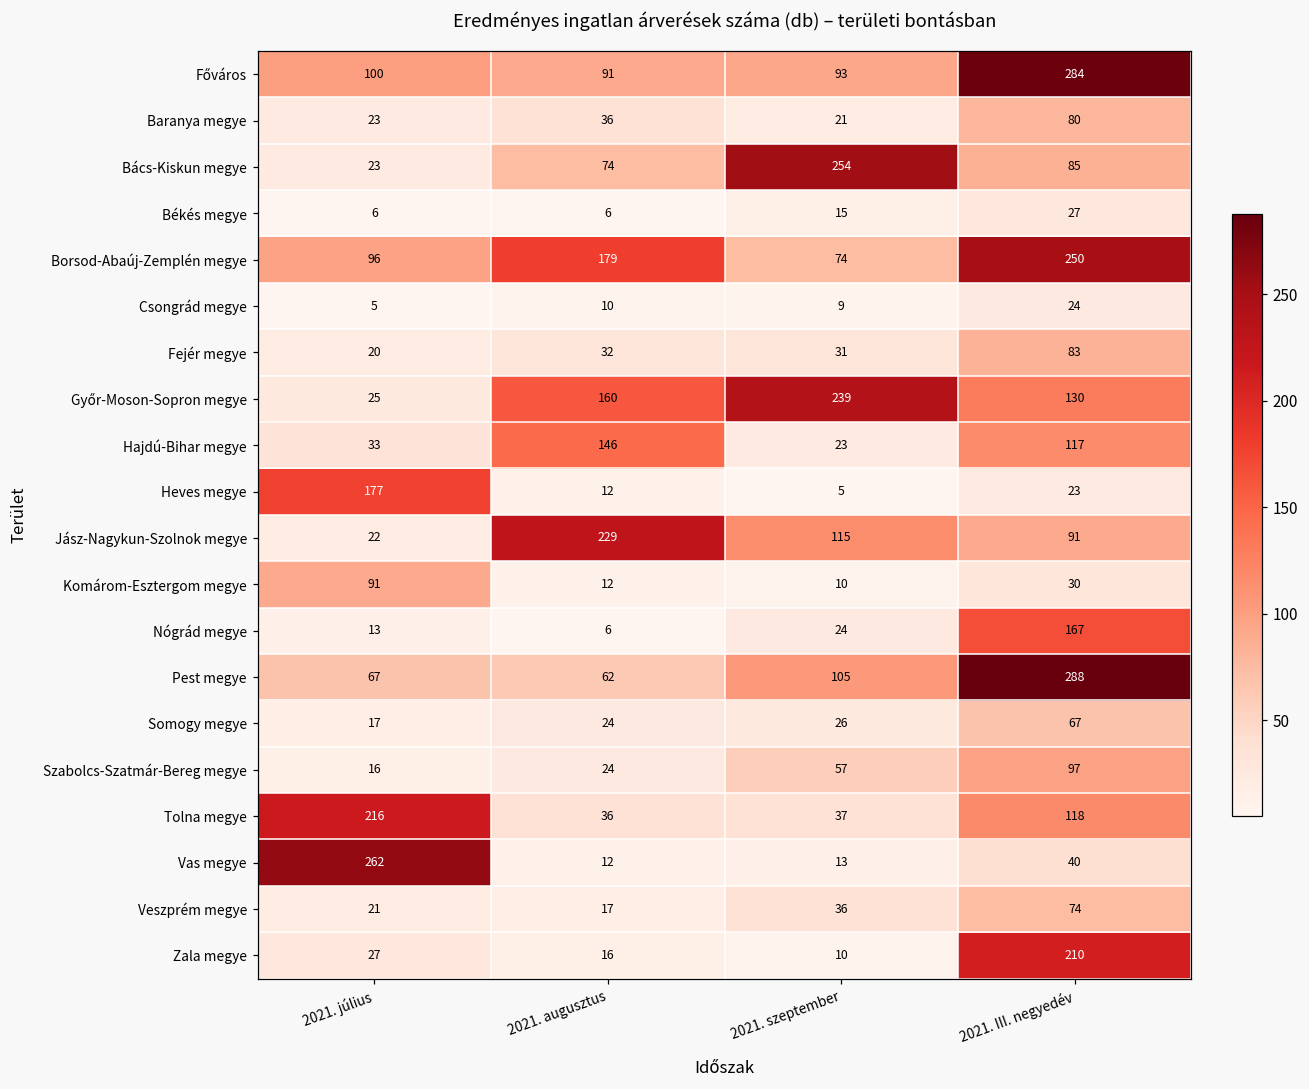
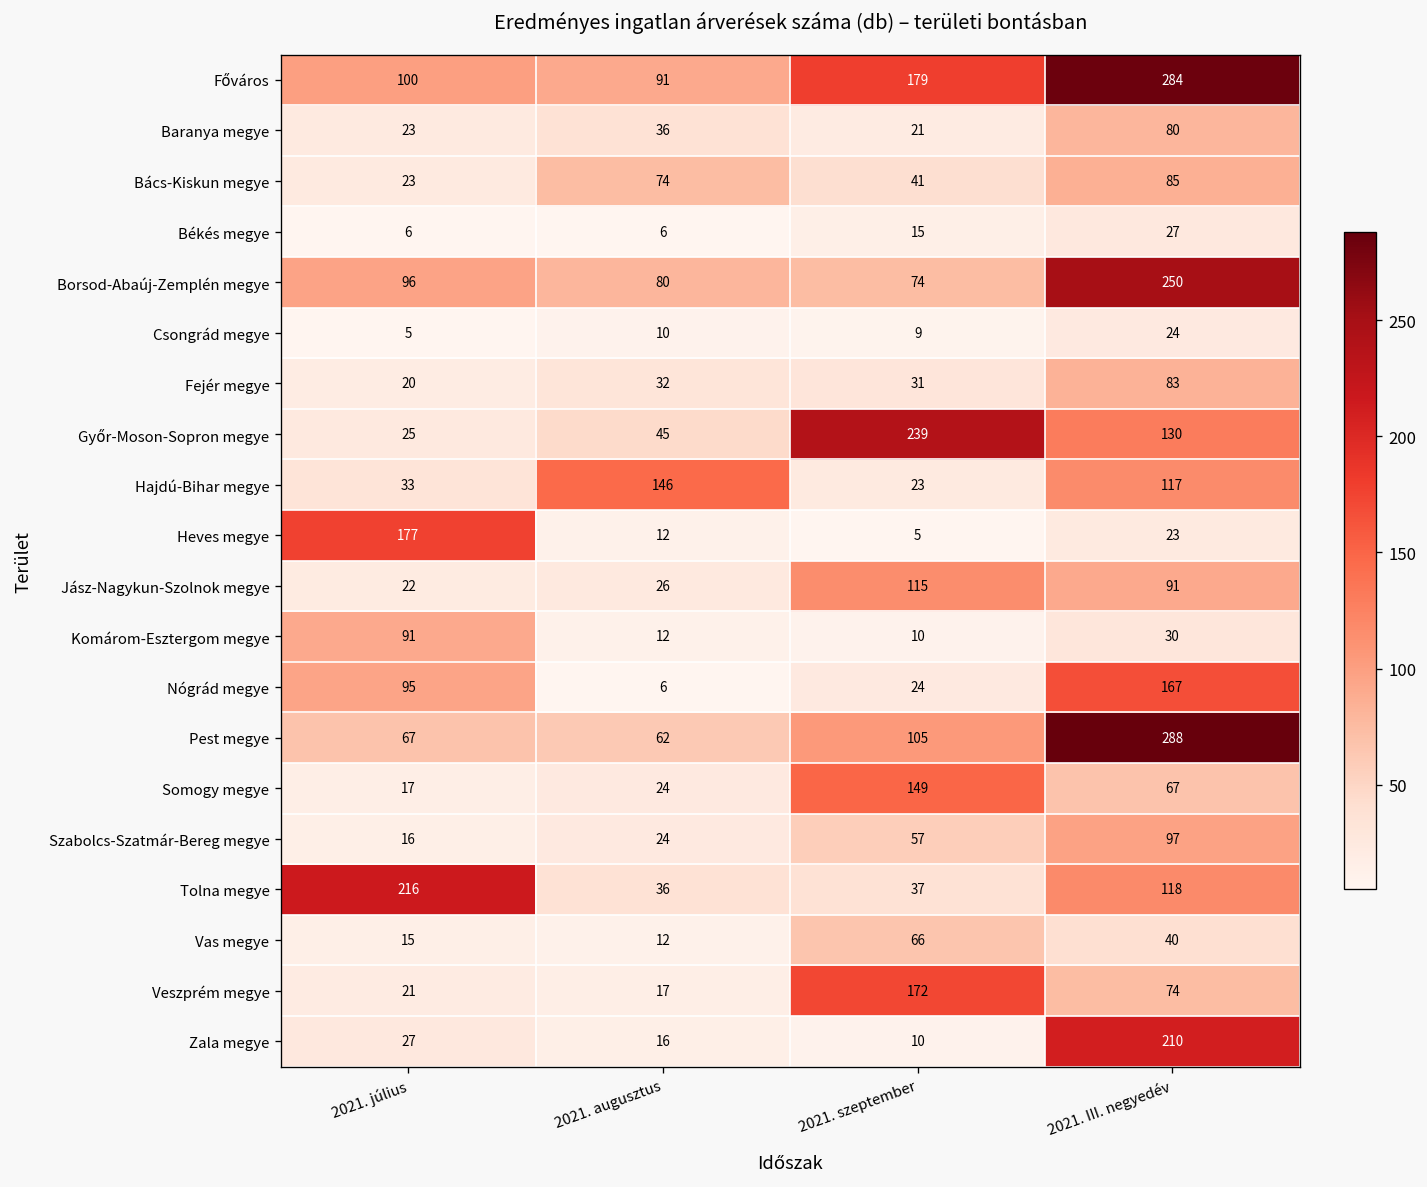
  {
    "Főváros": {
      "2021. július": 100,
      "2021. augusztus": 91,
-     "2021. szeptember": 93,
+     "2021. szeptember": 179,
      "2021. III. negyedév": 284
    },
    "Baranya megye": {
      "2021. július": 23,
      "2021. augusztus": 36,
      "2021. szeptember": 21,
      "2021. III. negyedév": 80
    },
    "Bács-Kiskun megye": {
      "2021. július": 23,
      "2021. augusztus": 74,
-     "2021. szeptember": 254,
+     "2021. szeptember": 41,
      "2021. III. negyedév": 85
    },
    "Békés megye": {
      "2021. július": 6,
      "2021. augusztus": 6,
      "2021. szeptember": 15,
      "2021. III. negyedév": 27
    },
    "Borsod-Abaúj-Zemplén megye": {
      "2021. július": 96,
-     "2021. augusztus": 179,
+     "2021. augusztus": 80,
      "2021. szeptember": 74,
      "2021. III. negyedév": 250
    },
    "Csongrád megye": {
      "2021. július": 5,
      "2021. augusztus": 10,
      "2021. szeptember": 9,
      "2021. III. negyedév": 24
    },
    "Fejér megye": {
      "2021. július": 20,
      "2021. augusztus": 32,
      "2021. szeptember": 31,
      "2021. III. negyedév": 83
    },
    "Győr-Moson-Sopron megye": {
      "2021. július": 25,
-     "2021. augusztus": 160,
+     "2021. augusztus": 45,
      "2021. szeptember": 239,
      "2021. III. negyedév": 130
    },
    "Hajdú-Bihar megye": {
      "2021. július": 33,
      "2021. augusztus": 146,
      "2021. szeptember": 23,
      "2021. III. negyedév": 117
    },
    "Heves megye": {
      "2021. július": 177,
      "2021. augusztus": 12,
      "2021. szeptember": 5,
      "2021. III. negyedév": 23
    },
    "Jász-Nagykun-Szolnok megye": {
      "2021. július": 22,
-     "2021. augusztus": 229,
+     "2021. augusztus": 26,
      "2021. szeptember": 115,
      "2021. III. negyedév": 91
    },
    "Komárom-Esztergom megye": {
      "2021. július": 91,
      "2021. augusztus": 12,
      "2021. szeptember": 10,
      "2021. III. negyedév": 30
    },
    "Nógrád megye": {
-     "2021. július": 13,
+     "2021. július": 95,
      "2021. augusztus": 6,
      "2021. szeptember": 24,
      "2021. III. negyedév": 167
    },
    "Pest megye": {
      "2021. július": 67,
      "2021. augusztus": 62,
      "2021. szeptember": 105,
      "2021. III. negyedév": 288
    },
    "Somogy megye": {
      "2021. július": 17,
      "2021. augusztus": 24,
-     "2021. szeptember": 26,
+     "2021. szeptember": 149,
      "2021. III. negyedév": 67
    },
    "Szabolcs-Szatmár-Bereg megye": {
      "2021. július": 16,
      "2021. augusztus": 24,
      "2021. szeptember": 57,
      "2021. III. negyedév": 97
    },
    "Tolna megye": {
      "2021. július": 216,
      "2021. augusztus": 36,
      "2021. szeptember": 37,
      "2021. III. negyedév": 118
    },
    "Vas megye": {
-     "2021. július": 262,
+     "2021. július": 15,
      "2021. augusztus": 12,
-     "2021. szeptember": 13,
+     "2021. szeptember": 66,
      "2021. III. negyedév": 40
    },
    "Veszprém megye": {
      "2021. július": 21,
      "2021. augusztus": 17,
-     "2021. szeptember": 36,
+     "2021. szeptember": 172,
      "2021. III. negyedév": 74
    },
    "Zala megye": {
      "2021. július": 27,
      "2021. augusztus": 16,
      "2021. szeptember": 10,
      "2021. III. negyedév": 210
    }
  }
